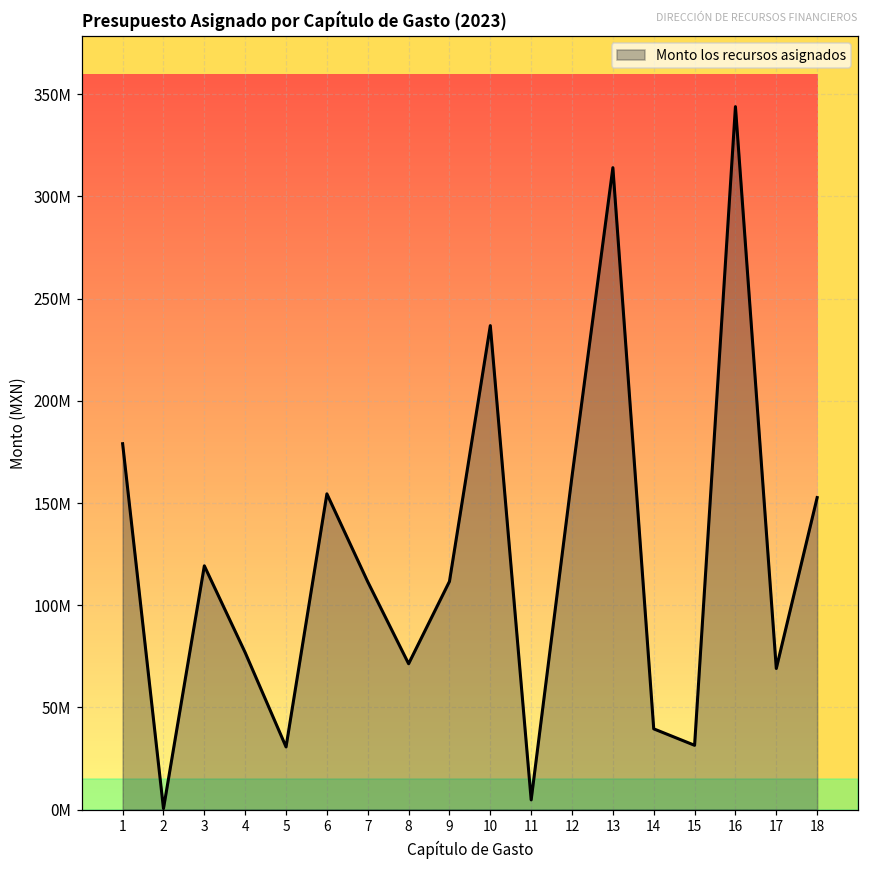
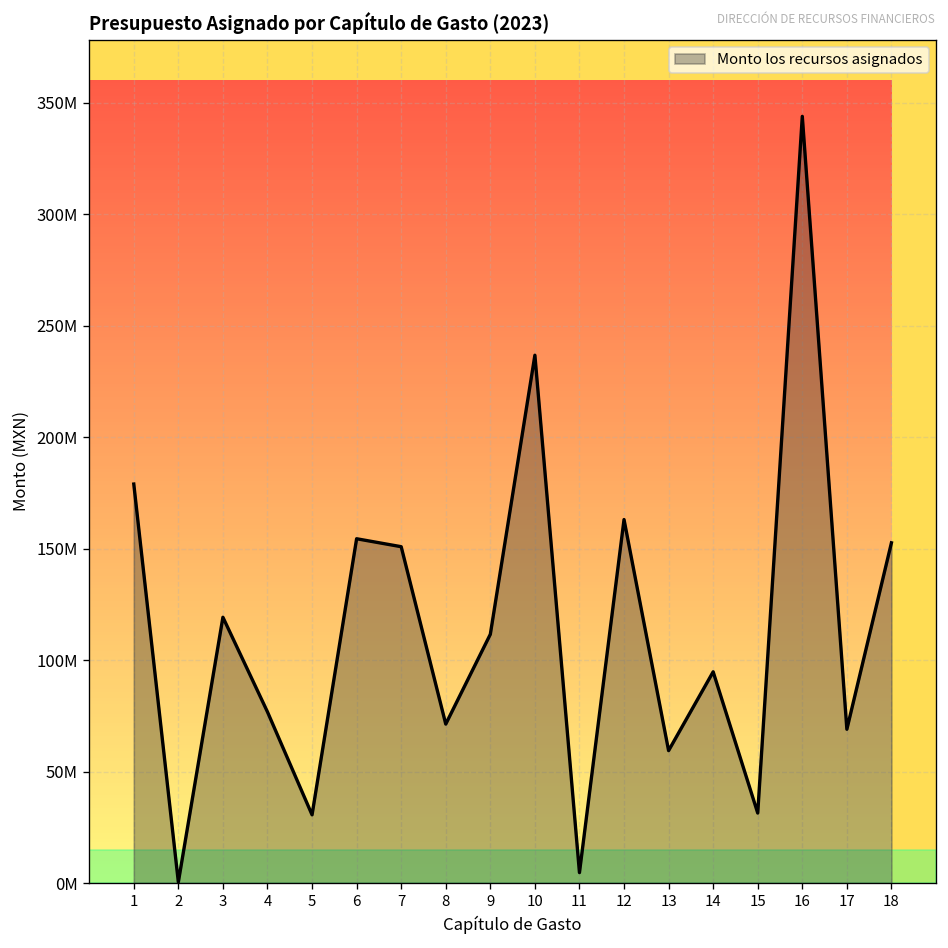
  {
    "1": 179000000,
    "2": 1000000,
    "3": 119000000,
    "4": 77000000,
    "5": 31000000,
    "6": 154000000,
-   "7": 111000000,
+   "7": 151000000,
    "8": 71000000,
    "9": 112000000,
    "10": 237000000,
    "11": 5000000,
    "12": 163000000,
-   "13": 314000000,
-   "14": 40000000,
+   "13": 59000000,
+   "14": 95000000,
    "15": 31000000,
    "16": 344000000,
    "17": 69000000,
    "18": 153000000
  }
